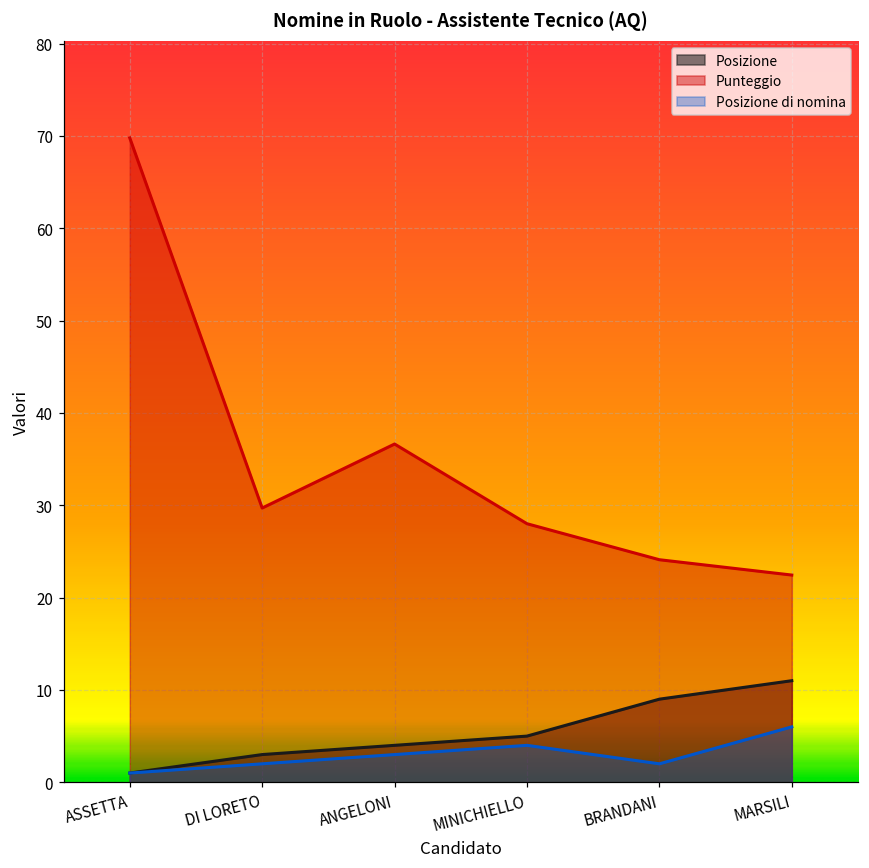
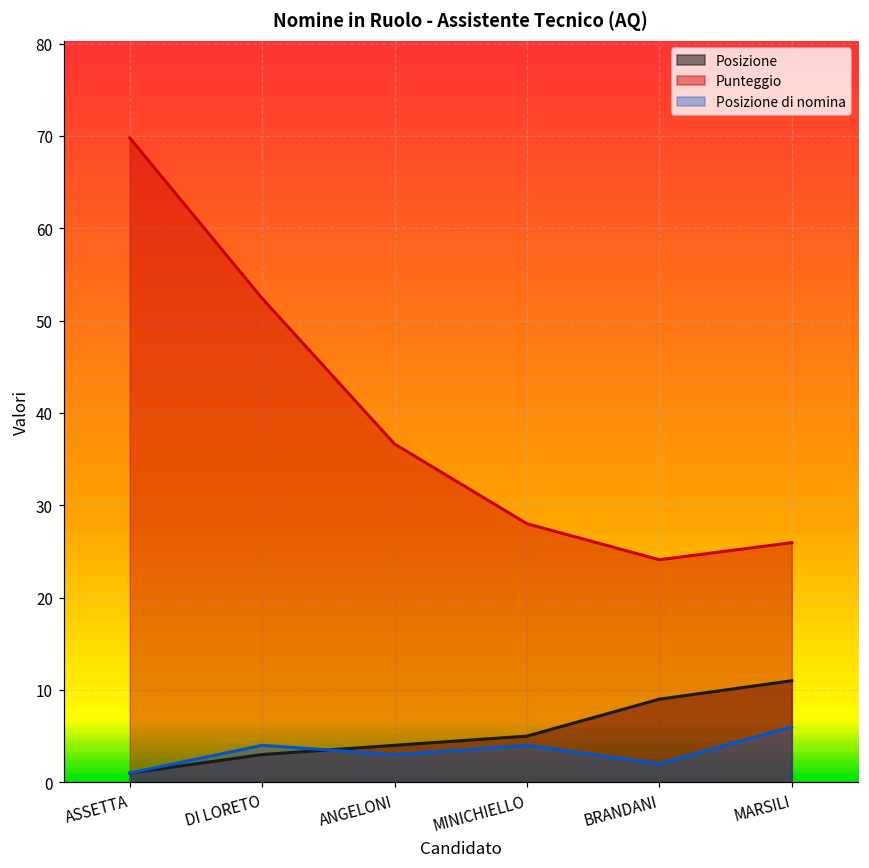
  {
    "Posizione": {
      "DI LORETO": 3,
      "ANGELONI": 4,
      "MINICHIELLO": 5,
      "BRANDANI": 9,
      "MARSILI": 11
    },
    "Punteggio": {
      "ASSETTA": 70,
-     "DI LORETO": 30,
+     "DI LORETO": 52,
      "ANGELONI": 37,
      "MINICHIELLO": 28,
      "BRANDANI": 24,
-     "MARSILI": 22
+     "MARSILI": 26
    },
    "Posizione di nomina": {
-     "DI LORETO": 2,
+     "DI LORETO": 4,
      "ANGELONI": 3,
      "MINICHIELLO": 4,
      "BRANDANI": 2,
      "MARSILI": 6
    }
  }
